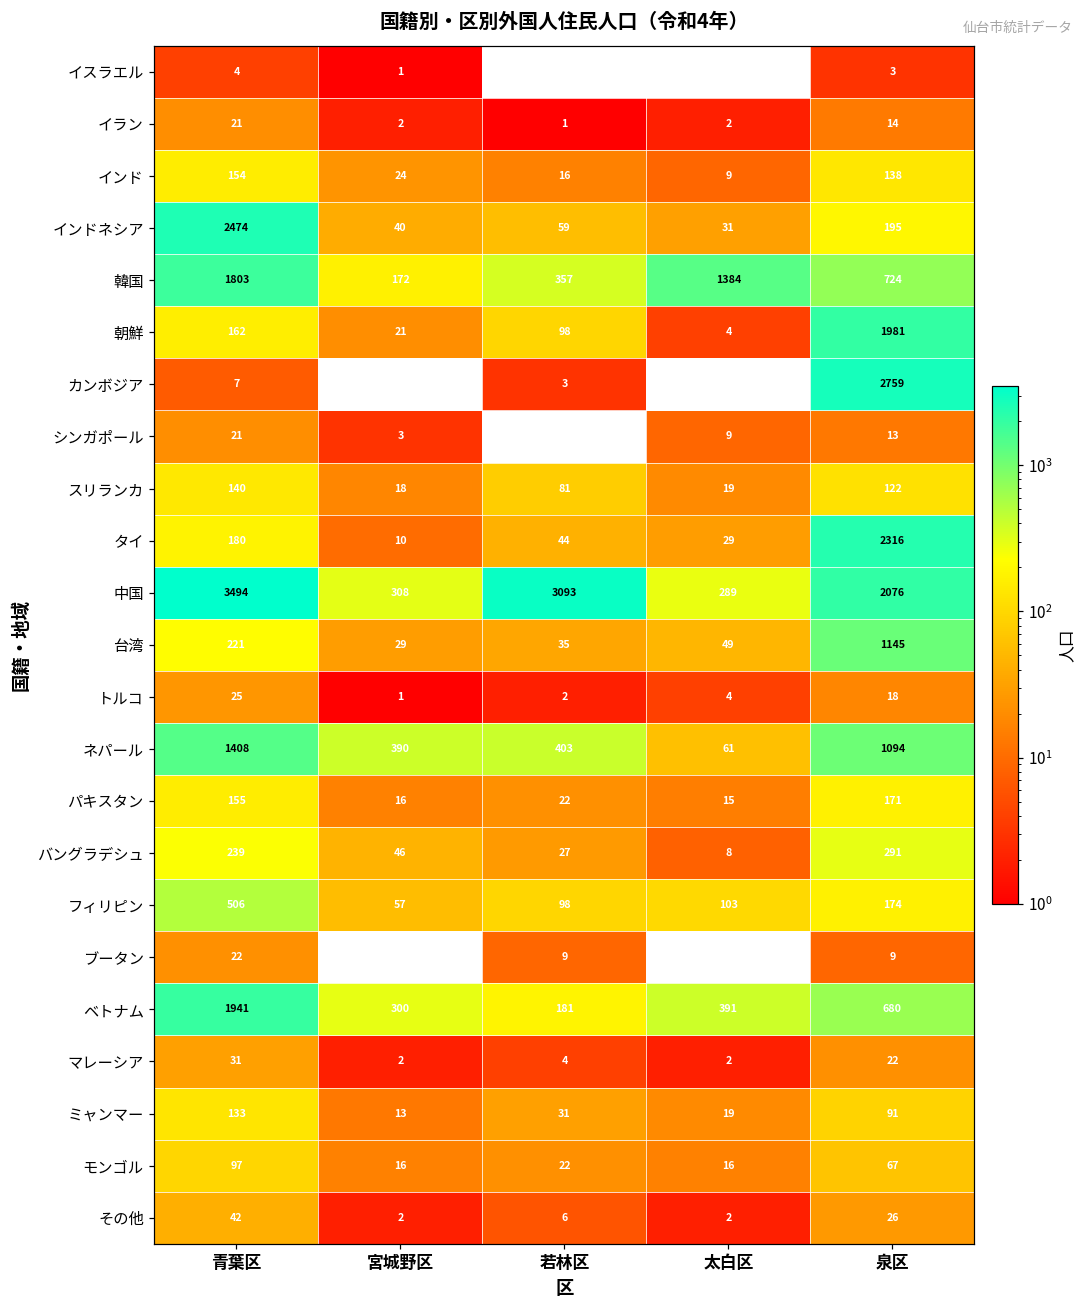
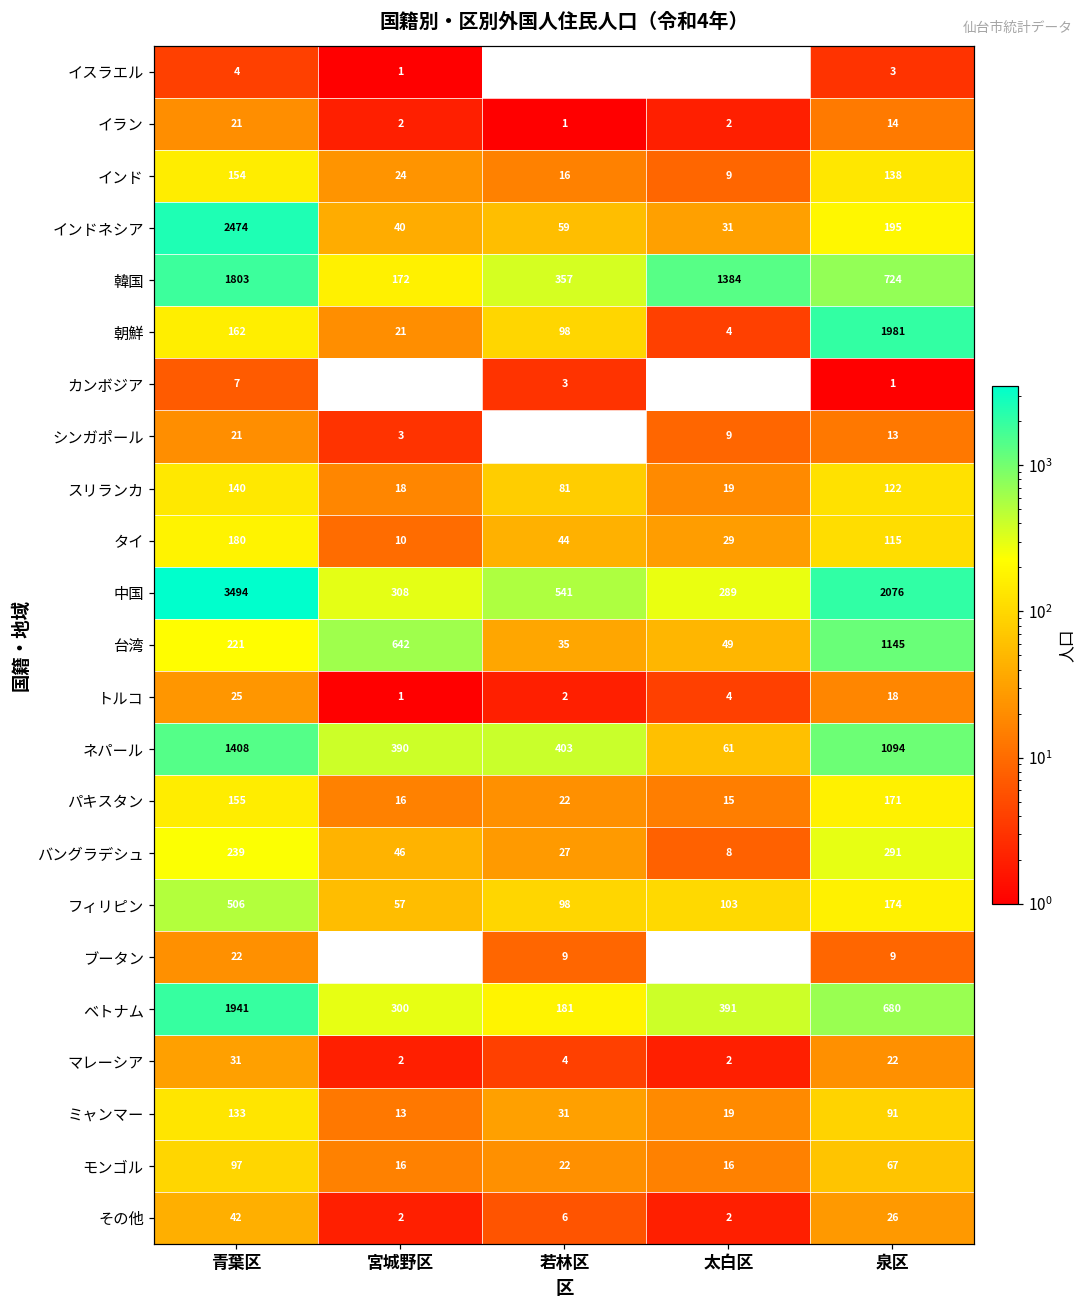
  {
    "イスラエル": {
      "青葉区": 4,
      "宮城野区": 1,
      "泉区": 3
    },
    "イラン": {
      "青葉区": 21,
      "宮城野区": 2,
      "若林区": 1,
      "太白区": 2,
      "泉区": 14
    },
    "インド": {
      "青葉区": 154,
      "宮城野区": 24,
      "若林区": 16,
      "太白区": 9,
      "泉区": 138
    },
    "インドネシア": {
      "青葉区": 2474,
      "宮城野区": 40,
      "若林区": 59,
      "太白区": 31,
      "泉区": 195
    },
    "韓国": {
      "青葉区": 1803,
      "宮城野区": 172,
      "若林区": 357,
      "太白区": 1384,
      "泉区": 724
    },
    "朝鮮": {
      "青葉区": 162,
      "宮城野区": 21,
      "若林区": 98,
      "太白区": 4,
      "泉区": 1981
    },
    "カンボジア": {
      "青葉区": 7,
      "若林区": 3,
-     "泉区": 2759
+     "泉区": 1
    },
    "シンガポール": {
      "青葉区": 21,
      "宮城野区": 3,
      "太白区": 9,
      "泉区": 13
    },
    "スリランカ": {
      "青葉区": 140,
      "宮城野区": 18,
      "若林区": 81,
      "太白区": 19,
      "泉区": 122
    },
    "タイ": {
      "青葉区": 180,
      "宮城野区": 10,
      "若林区": 44,
      "太白区": 29,
-     "泉区": 2316
+     "泉区": 115
    },
    "中国": {
      "青葉区": 3494,
      "宮城野区": 308,
-     "若林区": 3093,
+     "若林区": 541,
      "太白区": 289,
      "泉区": 2076
    },
    "台湾": {
      "青葉区": 221,
-     "宮城野区": 29,
+     "宮城野区": 642,
      "若林区": 35,
      "太白区": 49,
      "泉区": 1145
    },
    "トルコ": {
      "青葉区": 25,
      "宮城野区": 1,
      "若林区": 2,
      "太白区": 4,
      "泉区": 18
    },
    "ネパール": {
      "青葉区": 1408,
      "宮城野区": 390,
      "若林区": 403,
      "太白区": 61,
      "泉区": 1094
    },
    "パキスタン": {
      "青葉区": 155,
      "宮城野区": 16,
      "若林区": 22,
      "太白区": 15,
      "泉区": 171
    },
    "バングラデシュ": {
      "青葉区": 239,
      "宮城野区": 46,
      "若林区": 27,
      "太白区": 8,
      "泉区": 291
    },
    "フィリピン": {
      "青葉区": 506,
      "宮城野区": 57,
      "若林区": 98,
      "太白区": 103,
      "泉区": 174
    },
    "ブータン": {
      "青葉区": 22,
      "若林区": 9,
      "泉区": 9
    },
    "ベトナム": {
      "青葉区": 1941,
      "宮城野区": 300,
      "若林区": 181,
      "太白区": 391,
      "泉区": 680
    },
    "マレーシア": {
      "青葉区": 31,
      "宮城野区": 2,
      "若林区": 4,
      "太白区": 2,
      "泉区": 22
    },
    "ミャンマー": {
      "青葉区": 133,
      "宮城野区": 13,
      "若林区": 31,
      "太白区": 19,
      "泉区": 91
    },
    "モンゴル": {
      "青葉区": 97,
      "宮城野区": 16,
      "若林区": 22,
      "太白区": 16,
      "泉区": 67
    },
    "その他": {
      "青葉区": 42,
      "宮城野区": 2,
      "若林区": 6,
      "太白区": 2,
      "泉区": 26
    }
  }
